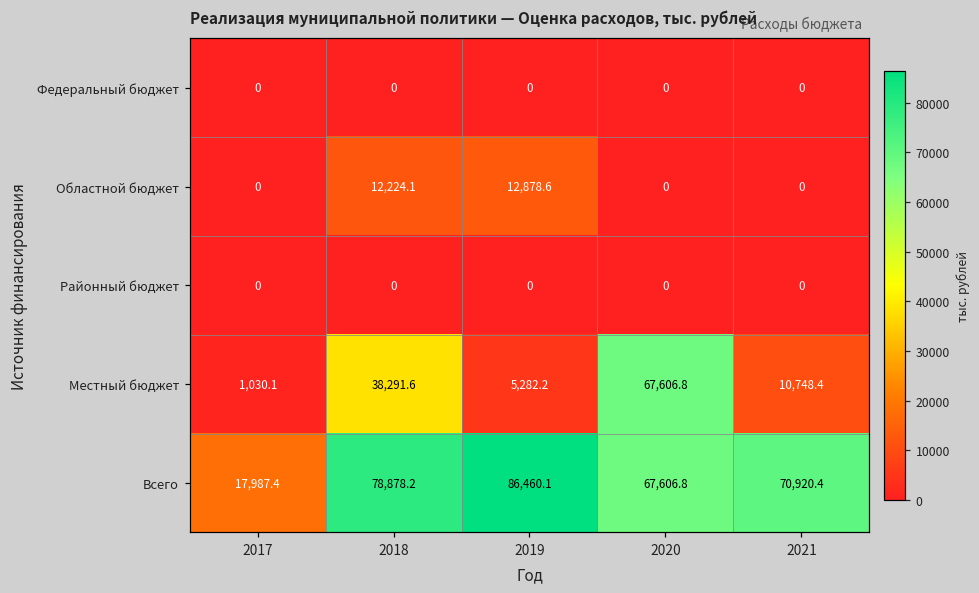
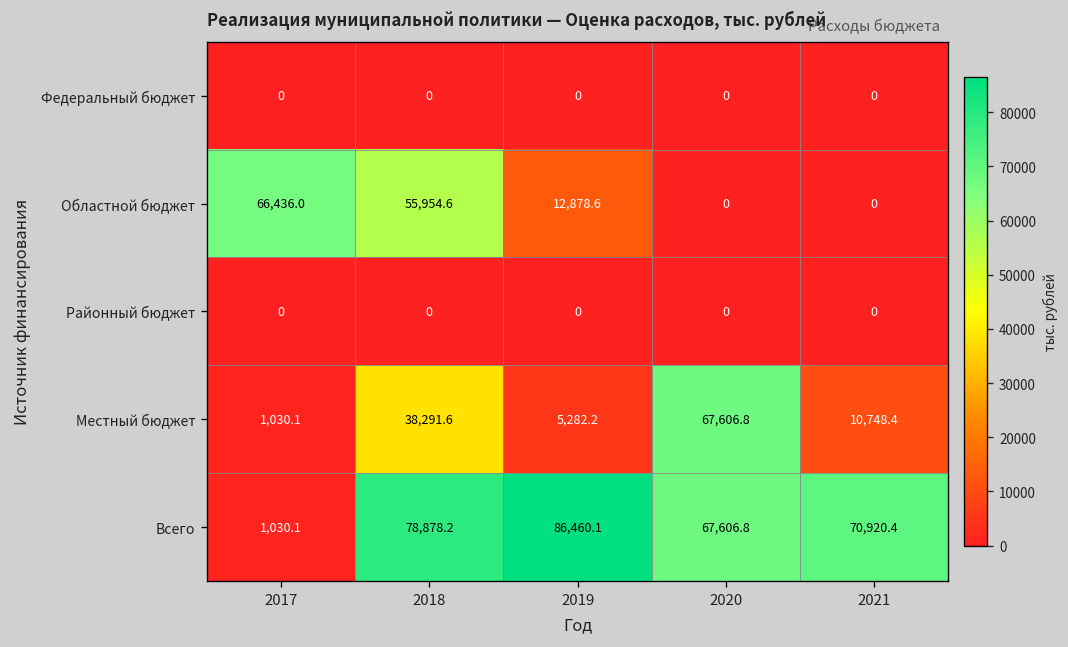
  {
    "Федеральный бюджет": {
      "2017": "0",
      "2018": "0",
      "2019": "0",
      "2020": "0",
      "2021": "0"
    },
    "Областной бюджет": {
-     "2017": "0",
-     "2018": "12,224.1",
+     "2017": "66,436.0",
+     "2018": "55,954.6",
      "2019": "12,878.6",
      "2020": "0",
      "2021": "0"
    },
    "Районный бюджет": {
      "2017": "0",
      "2018": "0",
      "2019": "0",
      "2020": "0",
      "2021": "0"
    },
    "Местный бюджет": {
      "2017": "1,030.1",
      "2018": "38,291.6",
      "2019": "5,282.2",
      "2020": "67,606.8",
      "2021": "10,748.4"
    },
    "Всего": {
-     "2017": "17,987.4",
+     "2017": "1,030.1",
      "2018": "78,878.2",
      "2019": "86,460.1",
      "2020": "67,606.8",
      "2021": "70,920.4"
    }
  }
